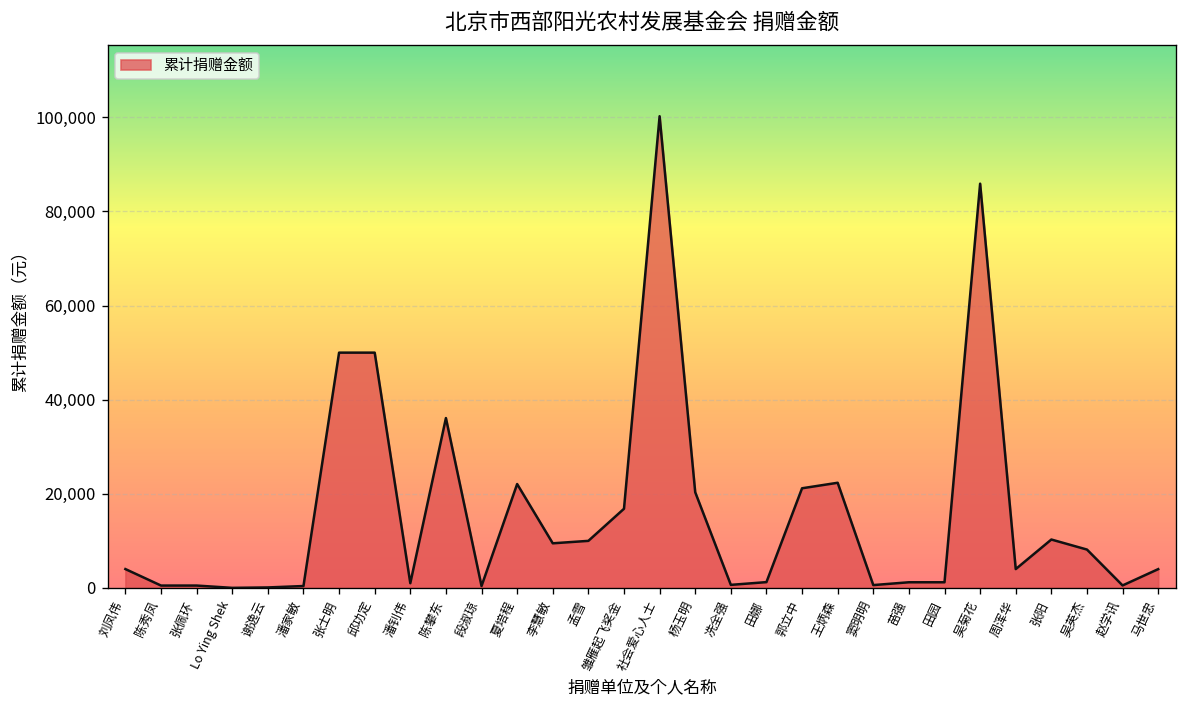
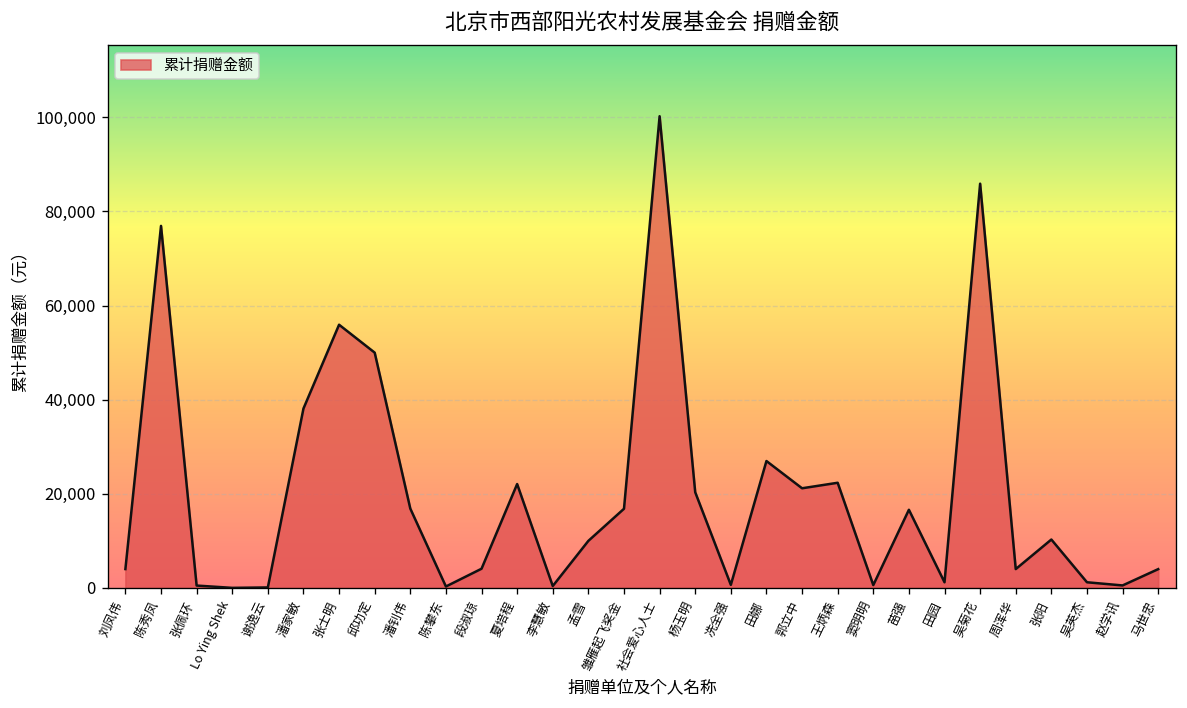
  {
    "刘凤伟": "4,000",
-   "陈秀凤": "1,000",
+   "陈秀凤": "77,000",
    "张佩环": "1,000",
    "Lo Ying Shek": "0",
    "谢逸云": "0",
-   "潘家敏": "0",
-   "张士明": "50,000",
+   "潘家敏": "38,000",
+   "张士明": "56,000",
    "邱功定": "50,000",
-   "潘钊伟": "1,000",
-   "陈攀东": "36,000",
-   "段淑琼": "0",
+   "潘钊伟": "17,000",
+   "陈攀东": "0",
+   "段淑琼": "4,000",
    "夏培程": "22,000",
-   "李慧敏": "9,000",
+   "李慧敏": "0",
    "孟雪": "10,000",
    "雏雁起飞奖金": "17,000",
    "社会爱心人士": "100,000",
    "杨玉明": "20,000",
    "冼全强": "1,000",
-   "田娜": "1,000",
+   "田娜": "27,000",
    "郭立中": "21,000",
    "王炳森": "22,000",
    "窦明明": "1,000",
-   "苗强": "1,000",
+   "苗强": "17,000",
    "田园": "1,000",
    "吴菊花": "86,000",
    "周浑华": "4,000",
    "张阳": "10,000",
-   "吴英杰": "8,000",
+   "吴英杰": "1,000",
    "赵学讯": "1,000",
    "马世忠": "4,000"
  }
